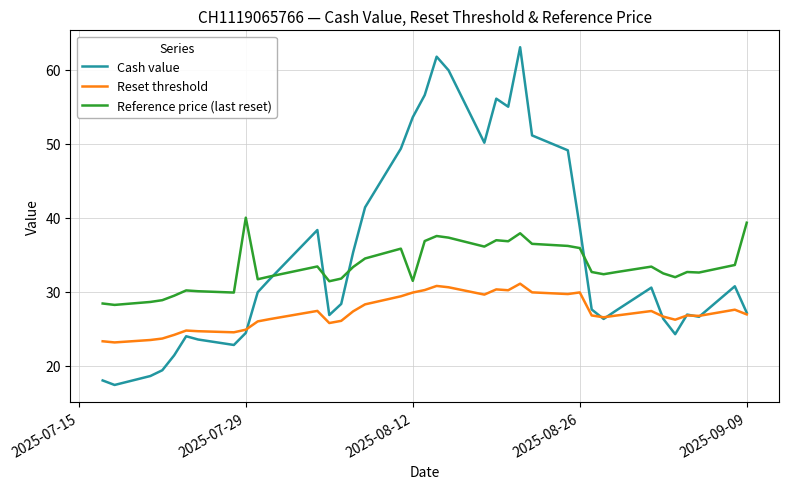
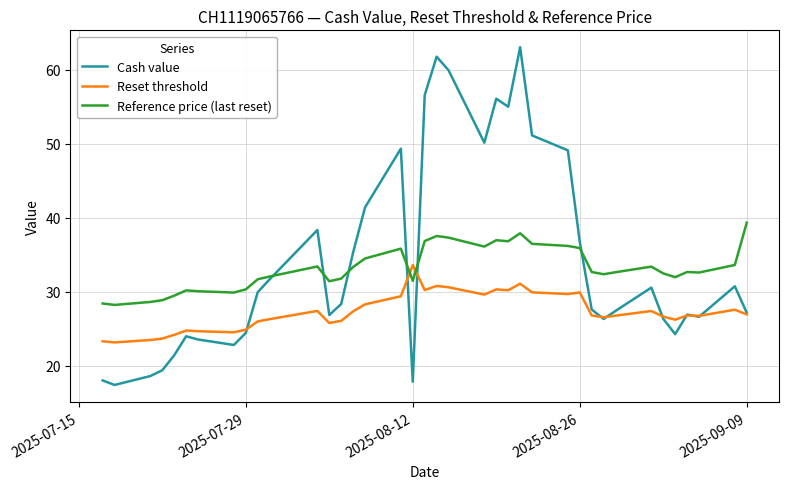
  {
    "Cash value": {
      "2025-07-29": 24,
-     "2025-08-12": 54,
-     "2025-08-26": 39
+     "2025-08-12": 18,
+     "2025-08-26": 37
    },
    "Reset threshold": {
      "2025-07-29": 25,
-     "2025-08-12": 30,
+     "2025-08-12": 34,
      "2025-08-26": 30
    },
    "Reference price (last reset)": {
-     "2025-07-29": 40,
+     "2025-07-29": 30,
      "2025-08-12": 31,
      "2025-08-26": 36,
      "2025-09-09": 39
    }
  }
